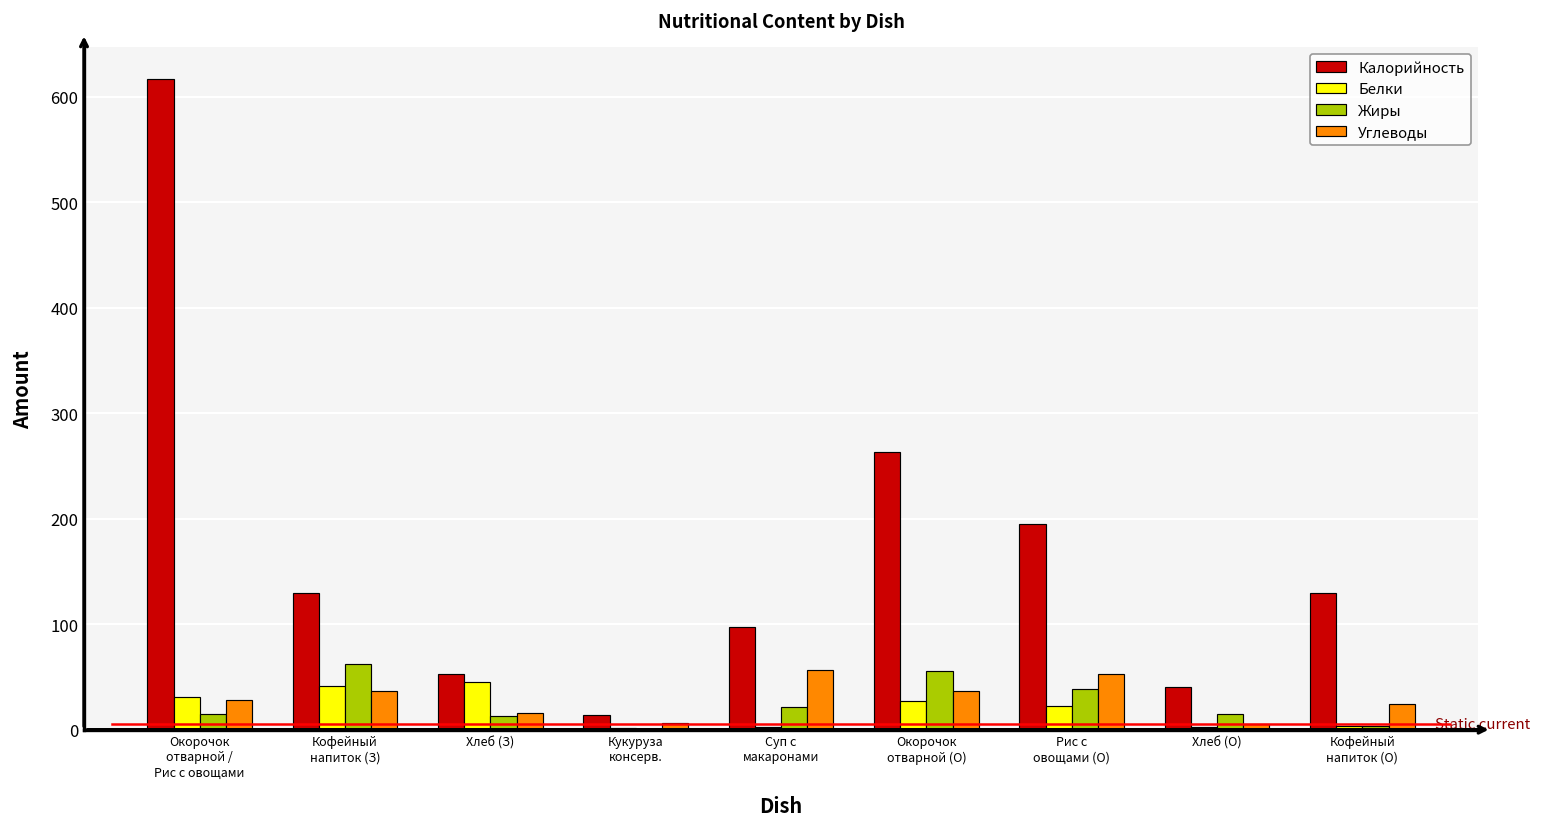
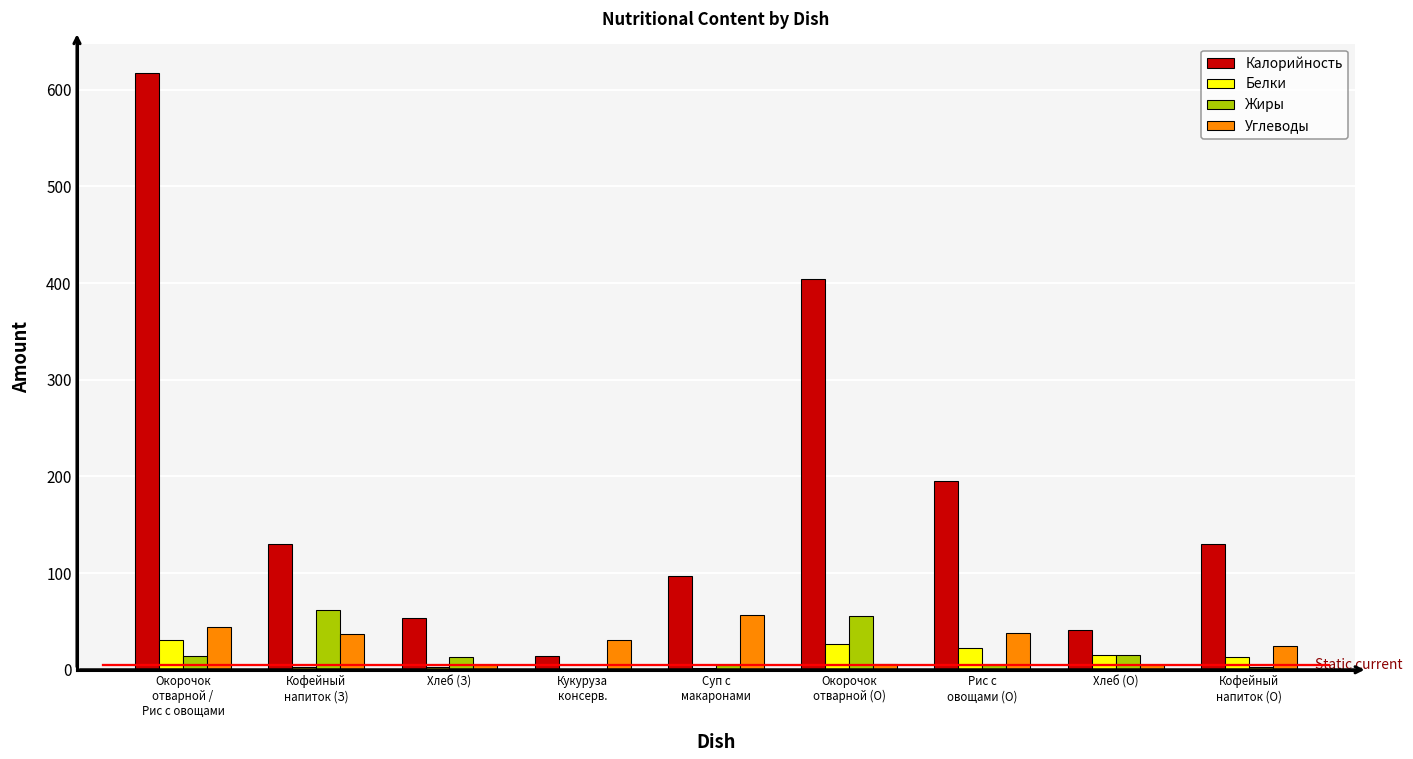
  {
    "Калорийность": {
      "Окорочок отварной / Рис с овощами": 620,
      "Кофейный напиток (З)": 130,
      "Хлеб (З)": 50,
      "Кукуруза консерв.": 10,
      "Суп с макаронами": 100,
-     "Окорочок отварной (О)": 260,
+     "Окорочок отварной (О)": 400,
      "Рис с овощами (О)": 200,
      "Хлеб (О)": 40,
      "Кофейный напиток (О)": 130
    },
    "Белки": {
      "Окорочок отварной / Рис с овощами": 30,
-     "Кофейный напиток (З)": 40,
-     "Хлеб (З)": 50,
+     "Кофейный напиток (З)": 0,
+     "Хлеб (З)": 0,
      "Окорочок отварной (О)": 30,
      "Рис с овощами (О)": 20,
-     "Хлеб (О)": 0,
-     "Кофейный напиток (О)": 0
+     "Хлеб (О)": 20,
+     "Кофейный напиток (О)": 10
    },
    "Жиры": {
      "Окорочок отварной / Рис с овощами": 10,
      "Кофейный напиток (З)": 60,
      "Хлеб (З)": 10,
      "Кукуруза консерв.": 0,
-     "Суп с макаронами": 20,
+     "Суп с макаронами": 10,
      "Окорочок отварной (О)": 60,
-     "Рис с овощами (О)": 40,
+     "Рис с овощами (О)": 0,
      "Хлеб (О)": 20,
      "Кофейный напиток (О)": 0
    },
    "Углеводы": {
-     "Окорочок отварной / Рис с овощами": 30,
+     "Окорочок отварной / Рис с овощами": 40,
      "Кофейный напиток (З)": 40,
-     "Хлеб (З)": 20,
-     "Кукуруза консерв.": 10,
+     "Хлеб (З)": 0,
+     "Кукуруза консерв.": 30,
      "Суп с макаронами": 60,
-     "Окорочок отварной (О)": 40,
-     "Рис с овощами (О)": 50,
+     "Окорочок отварной (О)": 10,
+     "Рис с овощами (О)": 40,
      "Хлеб (О)": 10,
      "Кофейный напиток (О)": 20
    }
  }
